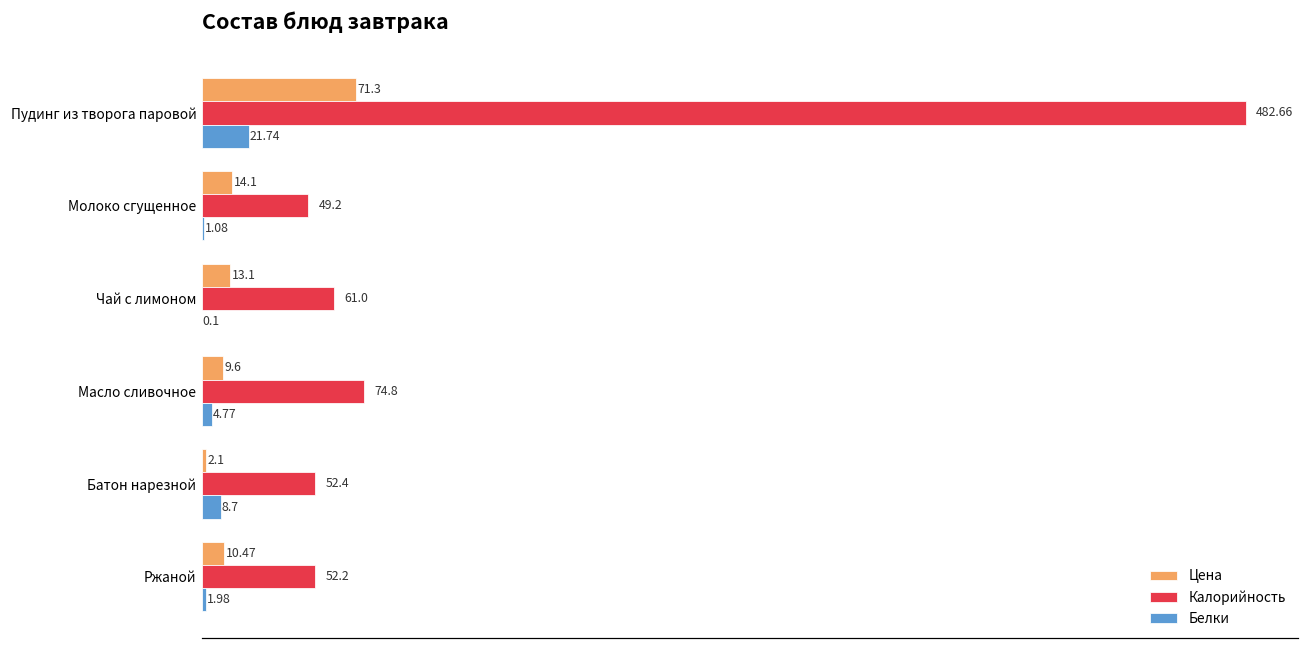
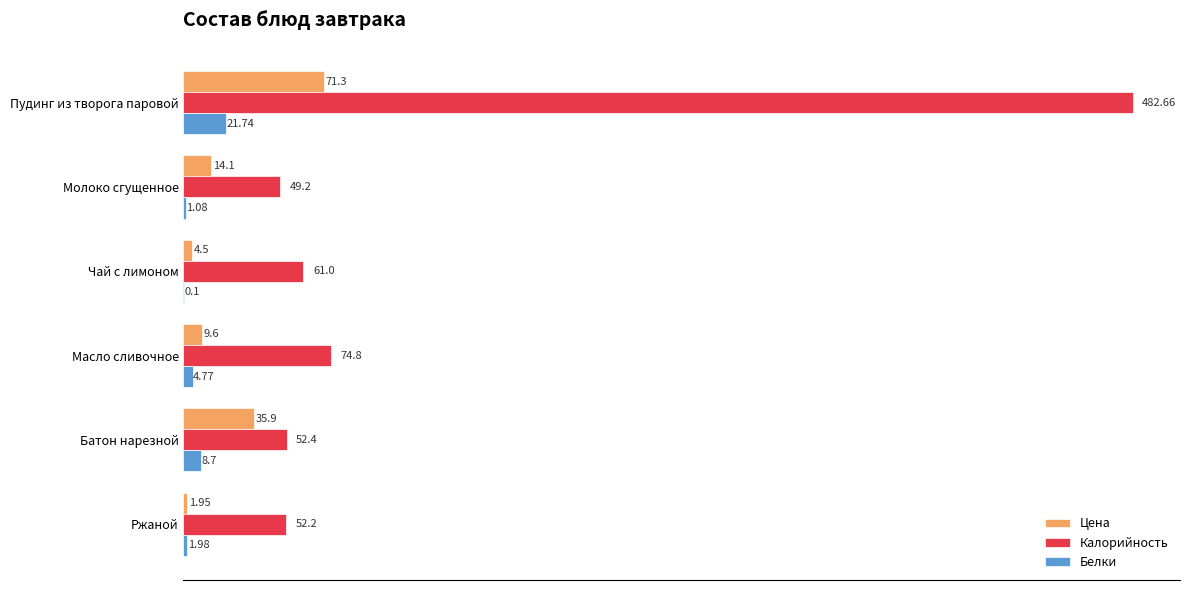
  {
    "Цена": {
      "Пудинг из творога паровой": 71.3,
      "Молоко сгущенное": 14.1,
-     "Чай с лимоном": 13.1,
+     "Чай с лимоном": 4.5,
      "Масло сливочное": 9.6,
-     "Батон нарезной": 2.1,
-     "Ржаной": 10.47
+     "Батон нарезной": 35.9,
+     "Ржаной": 1.95
    },
    "Калорийность": {
      "Пудинг из творога паровой": 482.66,
      "Молоко сгущенное": 49.2,
      "Чай с лимоном": 61.0,
      "Масло сливочное": 74.8,
      "Батон нарезной": 52.4,
      "Ржаной": 52.2
    },
    "Белки": {
      "Пудинг из творога паровой": 21.74,
      "Молоко сгущенное": 1.08,
      "Чай с лимоном": 0.1,
      "Масло сливочное": 4.77,
      "Батон нарезной": 8.7,
      "Ржаной": 1.98
    }
  }
